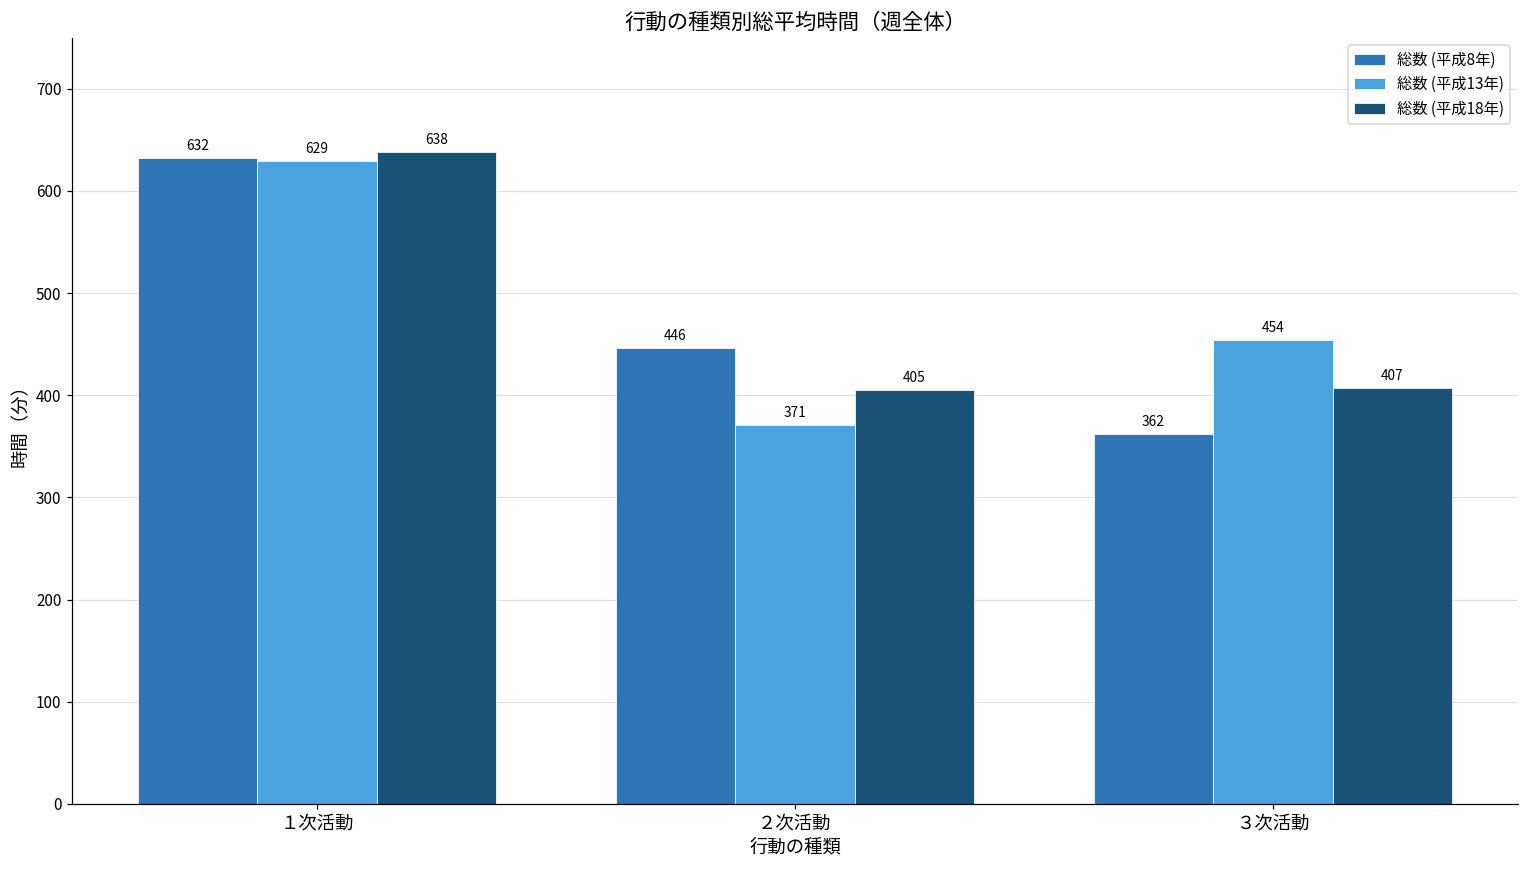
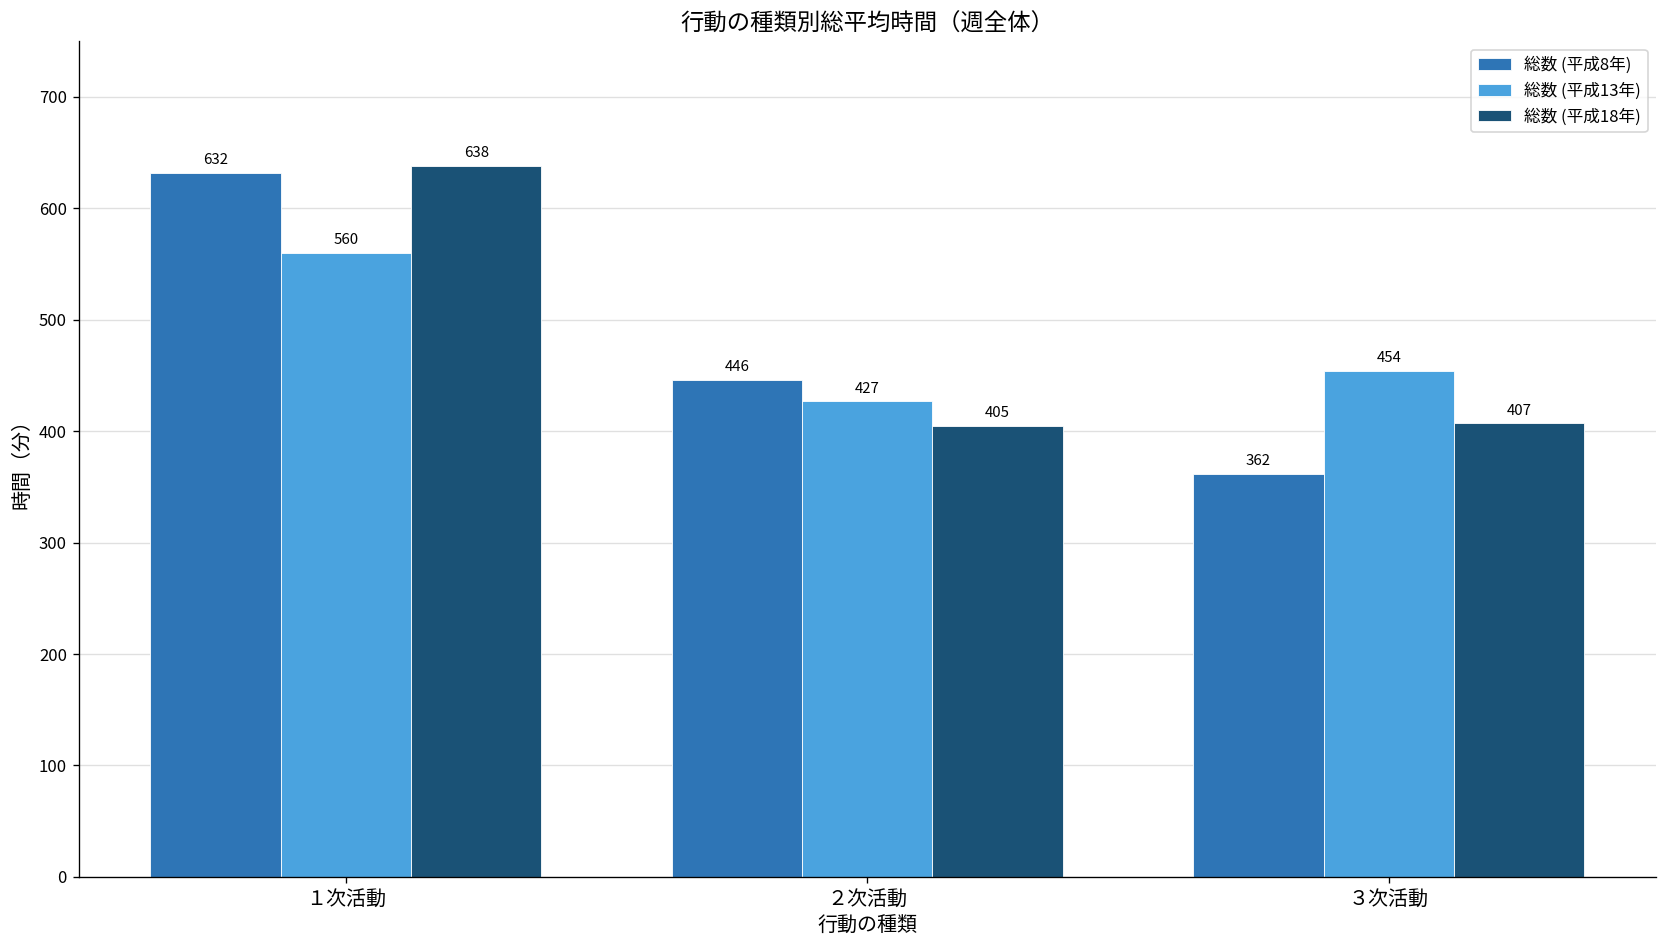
  {
    "総数 (平成8年)": {
      "１次活動": 632,
      "２次活動": 446,
      "３次活動": 362
    },
    "総数 (平成13年)": {
-     "１次活動": 629,
-     "２次活動": 371,
+     "１次活動": 560,
+     "２次活動": 427,
      "３次活動": 454
    },
    "総数 (平成18年)": {
      "１次活動": 638,
      "２次活動": 405,
      "３次活動": 407
    }
  }
